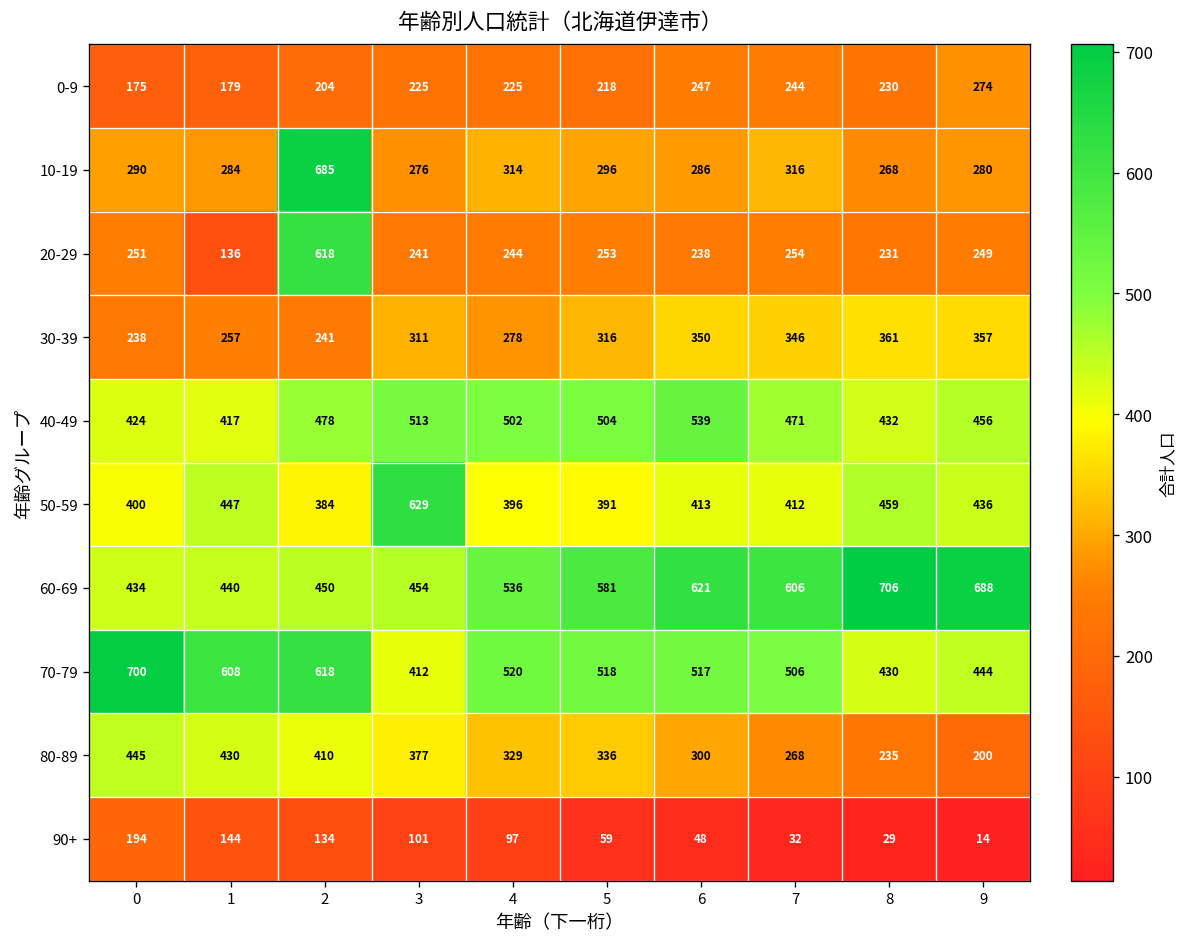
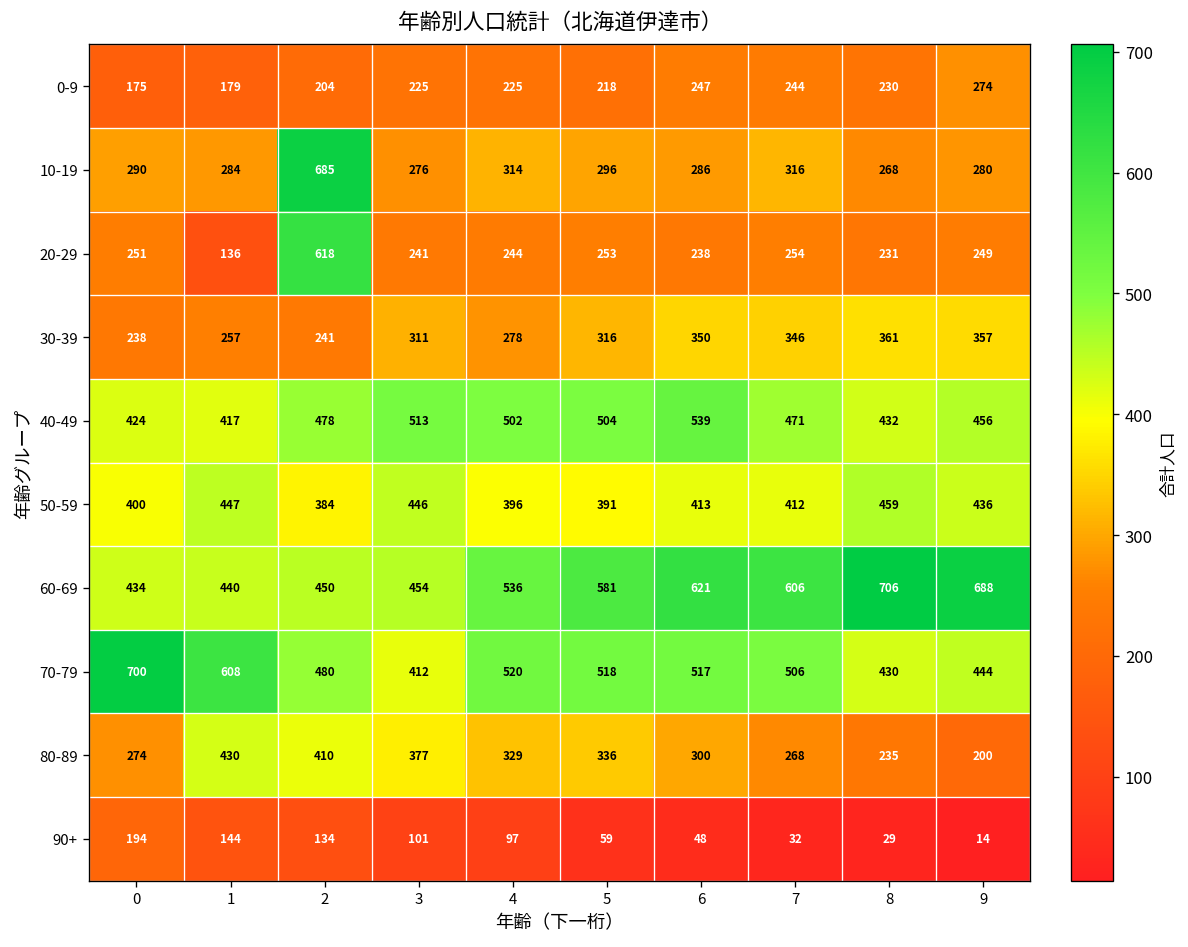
  {
    "0-9": {
      "0": 175,
      "1": 179,
      "2": 204,
      "3": 225,
      "4": 225,
      "5": 218,
      "6": 247,
      "7": 244,
      "8": 230,
      "9": 274
    },
    "10-19": {
      "0": 290,
      "1": 284,
      "2": 685,
      "3": 276,
      "4": 314,
      "5": 296,
      "6": 286,
      "7": 316,
      "8": 268,
      "9": 280
    },
    "20-29": {
      "0": 251,
      "1": 136,
      "2": 618,
      "3": 241,
      "4": 244,
      "5": 253,
      "6": 238,
      "7": 254,
      "8": 231,
      "9": 249
    },
    "30-39": {
      "0": 238,
      "1": 257,
      "2": 241,
      "3": 311,
      "4": 278,
      "5": 316,
      "6": 350,
      "7": 346,
      "8": 361,
      "9": 357
    },
    "40-49": {
      "0": 424,
      "1": 417,
      "2": 478,
      "3": 513,
      "4": 502,
      "5": 504,
      "6": 539,
      "7": 471,
      "8": 432,
      "9": 456
    },
    "50-59": {
      "0": 400,
      "1": 447,
      "2": 384,
-     "3": 629,
+     "3": 446,
      "4": 396,
      "5": 391,
      "6": 413,
      "7": 412,
      "8": 459,
      "9": 436
    },
    "60-69": {
      "0": 434,
      "1": 440,
      "2": 450,
      "3": 454,
      "4": 536,
      "5": 581,
      "6": 621,
      "7": 606,
      "8": 706,
      "9": 688
    },
    "70-79": {
      "0": 700,
      "1": 608,
-     "2": 618,
+     "2": 480,
      "3": 412,
      "4": 520,
      "5": 518,
      "6": 517,
      "7": 506,
      "8": 430,
      "9": 444
    },
    "80-89": {
-     "0": 445,
+     "0": 274,
      "1": 430,
      "2": 410,
      "3": 377,
      "4": 329,
      "5": 336,
      "6": 300,
      "7": 268,
      "8": 235,
      "9": 200
    },
    "90+": {
      "0": 194,
      "1": 144,
      "2": 134,
      "3": 101,
      "4": 97,
      "5": 59,
      "6": 48,
      "7": 32,
      "8": 29,
      "9": 14
    }
  }
